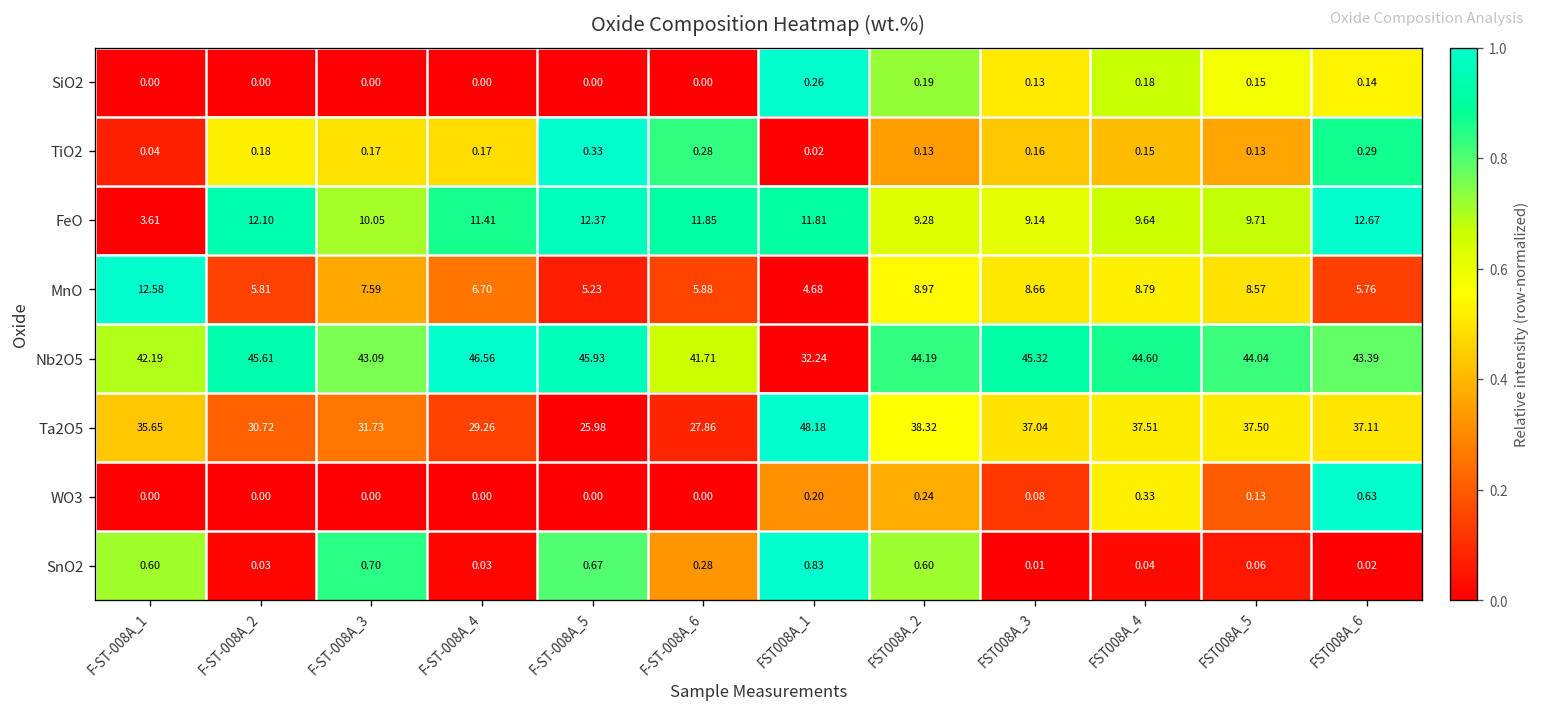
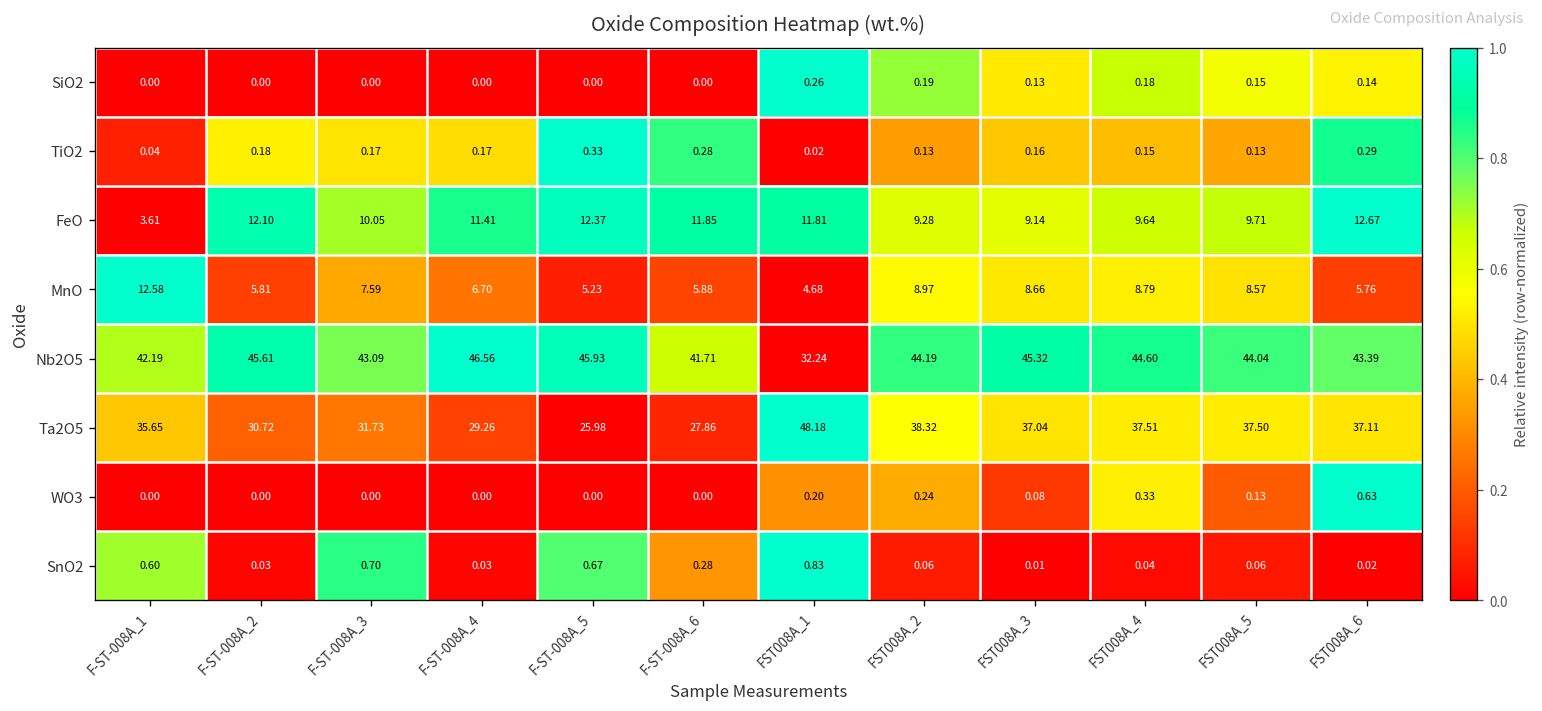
  {
    "SiO2": {
      "F-ST-008A_1": 0.00,
      "F-ST-008A_2": 0.00,
      "F-ST-008A_3": 0.00,
      "F-ST-008A_4": 0.00,
      "F-ST-008A_5": 0.00,
      "F-ST-008A_6": 0.00,
      "FST008A_1": 0.26,
      "FST008A_2": 0.19,
      "FST008A_3": 0.13,
      "FST008A_4": 0.18,
      "FST008A_5": 0.15,
      "FST008A_6": 0.14
    },
    "TiO2": {
      "F-ST-008A_1": 0.04,
      "F-ST-008A_2": 0.18,
      "F-ST-008A_3": 0.17,
      "F-ST-008A_4": 0.17,
      "F-ST-008A_5": 0.33,
      "F-ST-008A_6": 0.28,
      "FST008A_1": 0.02,
      "FST008A_2": 0.13,
      "FST008A_3": 0.16,
      "FST008A_4": 0.15,
      "FST008A_5": 0.13,
      "FST008A_6": 0.29
    },
    "FeO": {
      "F-ST-008A_1": 3.61,
      "F-ST-008A_2": 12.10,
      "F-ST-008A_3": 10.05,
      "F-ST-008A_4": 11.41,
      "F-ST-008A_5": 12.37,
      "F-ST-008A_6": 11.85,
      "FST008A_1": 11.81,
      "FST008A_2": 9.28,
      "FST008A_3": 9.14,
      "FST008A_4": 9.64,
      "FST008A_5": 9.71,
      "FST008A_6": 12.67
    },
    "MnO": {
      "F-ST-008A_1": 12.58,
      "F-ST-008A_2": 5.81,
      "F-ST-008A_3": 7.59,
      "F-ST-008A_4": 6.70,
      "F-ST-008A_5": 5.23,
      "F-ST-008A_6": 5.88,
      "FST008A_1": 4.68,
      "FST008A_2": 8.97,
      "FST008A_3": 8.66,
      "FST008A_4": 8.79,
      "FST008A_5": 8.57,
      "FST008A_6": 5.76
    },
    "Nb2O5": {
      "F-ST-008A_1": 42.19,
      "F-ST-008A_2": 45.61,
      "F-ST-008A_3": 43.09,
      "F-ST-008A_4": 46.56,
      "F-ST-008A_5": 45.93,
      "F-ST-008A_6": 41.71,
      "FST008A_1": 32.24,
      "FST008A_2": 44.19,
      "FST008A_3": 45.32,
      "FST008A_4": 44.60,
      "FST008A_5": 44.04,
      "FST008A_6": 43.39
    },
    "Ta2O5": {
      "F-ST-008A_1": 35.65,
      "F-ST-008A_2": 30.72,
      "F-ST-008A_3": 31.73,
      "F-ST-008A_4": 29.26,
      "F-ST-008A_5": 25.98,
      "F-ST-008A_6": 27.86,
      "FST008A_1": 48.18,
      "FST008A_2": 38.32,
      "FST008A_3": 37.04,
      "FST008A_4": 37.51,
      "FST008A_5": 37.50,
      "FST008A_6": 37.11
    },
    "WO3": {
      "F-ST-008A_1": 0.00,
      "F-ST-008A_2": 0.00,
      "F-ST-008A_3": 0.00,
      "F-ST-008A_4": 0.00,
      "F-ST-008A_5": 0.00,
      "F-ST-008A_6": 0.00,
      "FST008A_1": 0.20,
      "FST008A_2": 0.24,
      "FST008A_3": 0.08,
      "FST008A_4": 0.33,
      "FST008A_5": 0.13,
      "FST008A_6": 0.63
    },
    "SnO2": {
      "F-ST-008A_1": 0.60,
      "F-ST-008A_2": 0.03,
      "F-ST-008A_3": 0.70,
      "F-ST-008A_4": 0.03,
      "F-ST-008A_5": 0.67,
      "F-ST-008A_6": 0.28,
      "FST008A_1": 0.83,
-     "FST008A_2": 0.60,
+     "FST008A_2": 0.06,
      "FST008A_3": 0.01,
      "FST008A_4": 0.04,
      "FST008A_5": 0.06,
      "FST008A_6": 0.02
    }
  }
